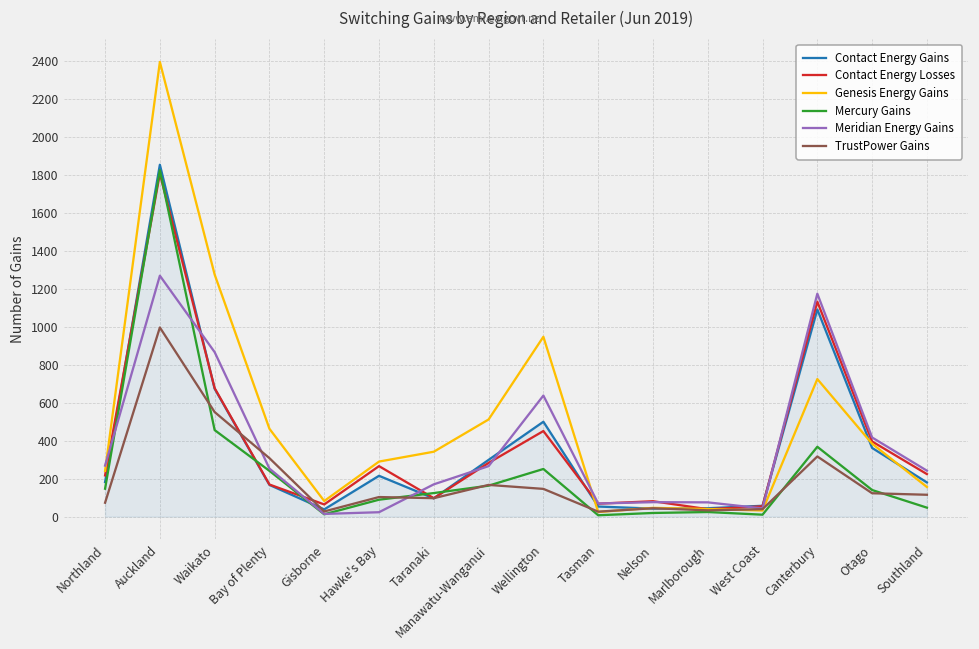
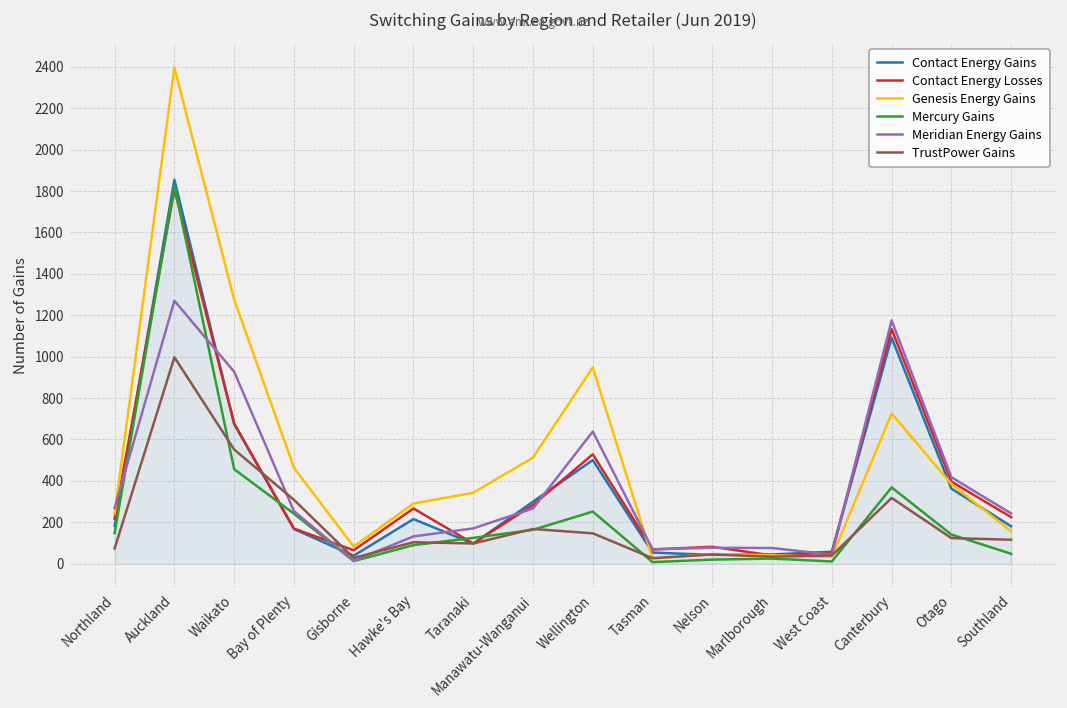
  {
    "Contact Energy Gains": {
      "Northland": 180,
      "Auckland": 1860,
      "Hawke's Bay": 220,
      "Manawatu-Wanganui": 300,
      "Wellington": 500,
      "Tasman": 50,
      "Canterbury": 1090,
      "Otago": 360,
      "Southland": 180
    },
    "Contact Energy Losses": {
      "Northland": 220,
      "Auckland": 1810,
      "Gisborne": 60,
      "Hawke's Bay": 270,
      "Manawatu-Wanganui": 280,
-     "Wellington": 450,
+     "Wellington": 530,
      "Canterbury": 1130,
      "Southland": 220
    },
    "Genesis Energy Gains": {
      "Northland": 240,
      "Auckland": 2400,
      "Waikato": 1280,
      "Bay of Plenty": 460,
      "Gisborne": 80,
      "Hawke's Bay": 290,
      "Taranaki": 340,
      "Manawatu-Wanganui": 510,
      "Wellington": 950,
      "Canterbury": 730,
      "Southland": 160
    },
    "Mercury Gains": {
      "Northland": 150,
      "Auckland": 1830,
      "Waikato": 460,
      "Taranaki": 120,
      "Wellington": 250,
      "Tasman": 10,
      "Nelson": 20,
      "West Coast": 10,
      "Canterbury": 370,
      "Otago": 140,
      "Southland": 50
    },
    "Meridian Energy Gains": {
      "Northland": 270,
      "Auckland": 1270,
-     "Waikato": 870,
-     "Hawke's Bay": 20,
+     "Waikato": 930,
+     "Hawke's Bay": 130,
      "Taranaki": 170,
      "Manawatu-Wanganui": 270,
      "Wellington": 640,
      "Marlborough": 80,
      "Canterbury": 1180,
      "Otago": 420,
      "Southland": 240
    },
    "TrustPower Gains": {
      "Northland": 70,
      "Auckland": 1000,
      "Waikato": 550,
      "Bay of Plenty": 310,
      "Wellington": 150,
      "Canterbury": 320,
      "Otago": 120,
      "Southland": 120
    }
  }
